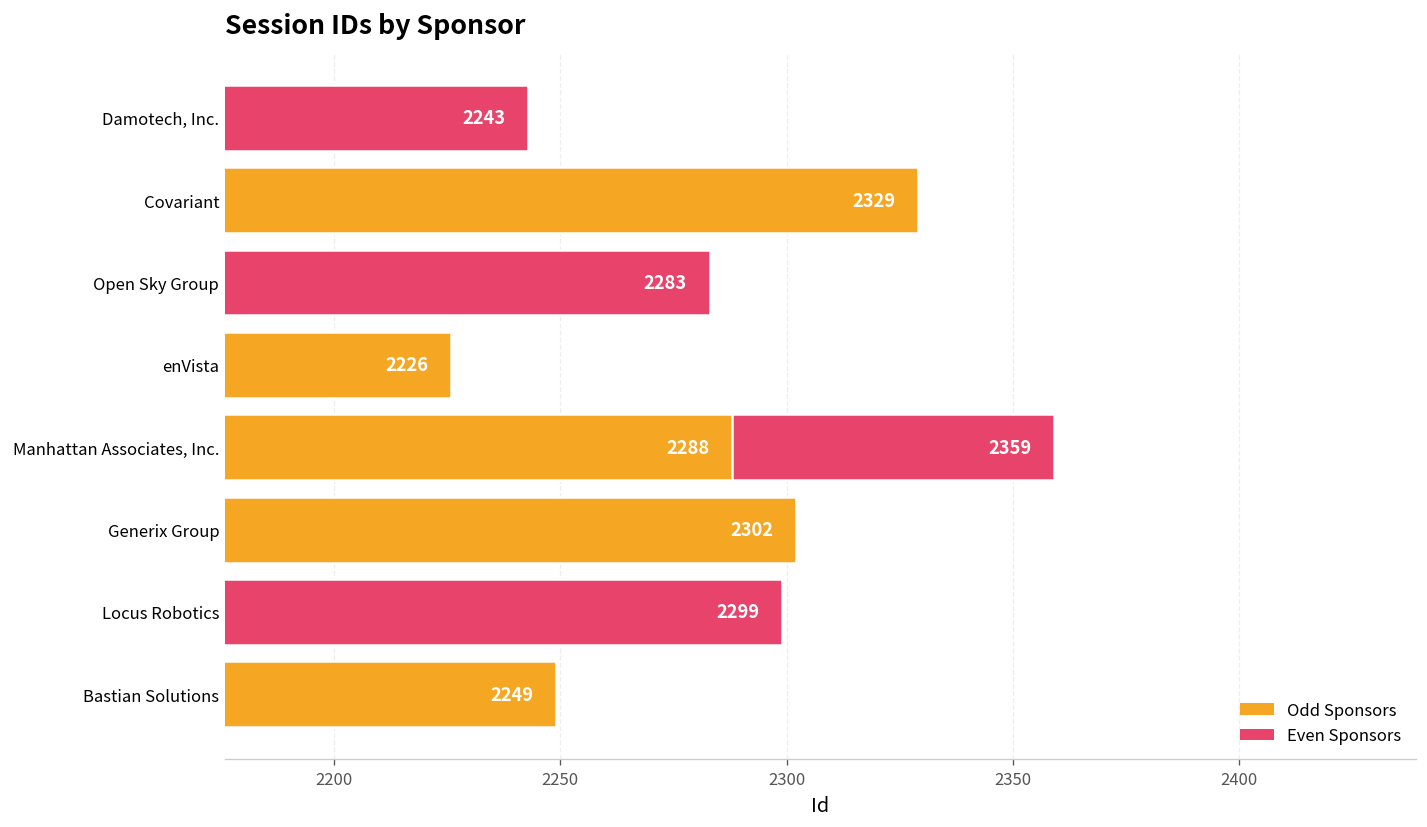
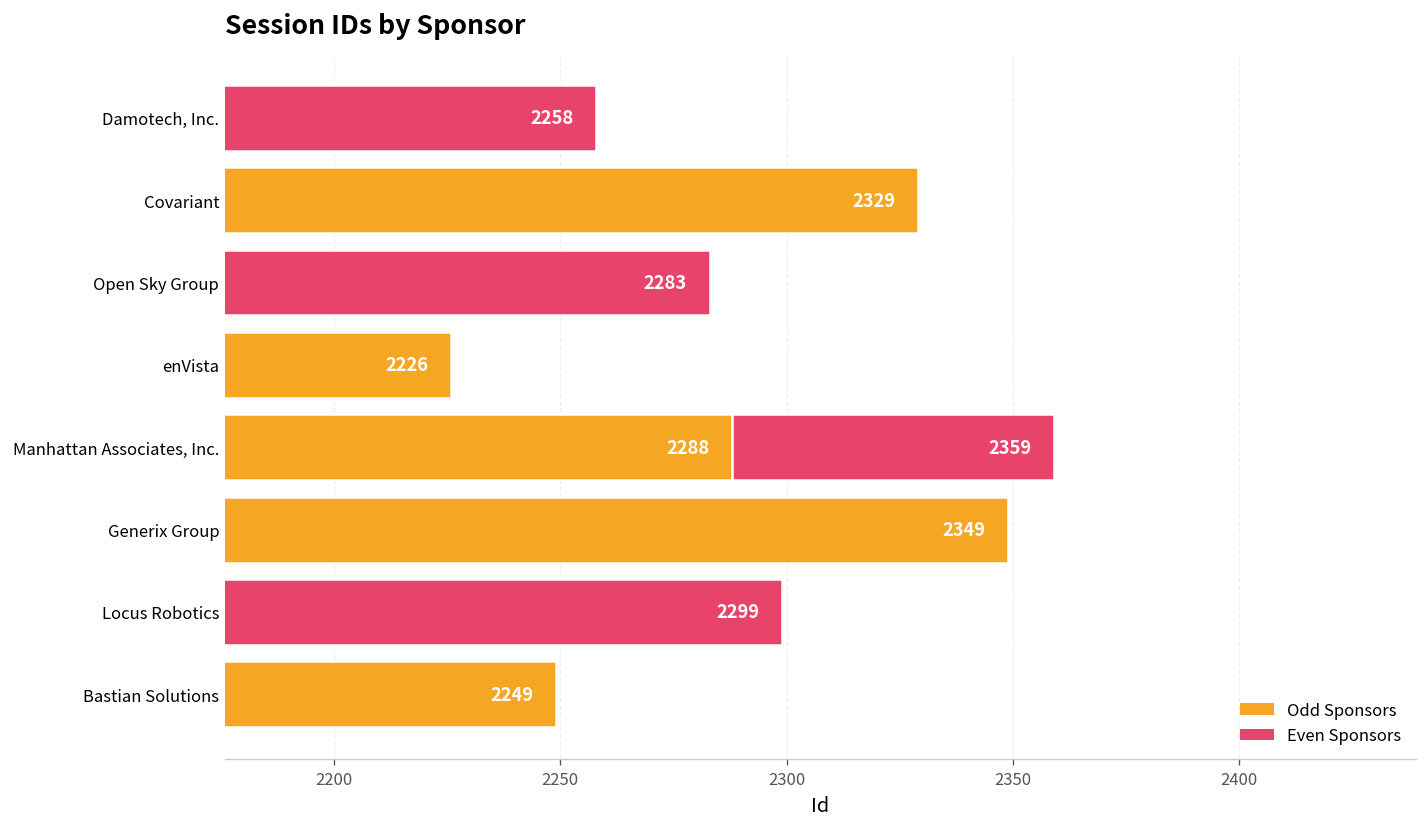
  {
-   "Damotech, Inc.": 2243,
+   "Damotech, Inc.": 2258,
    "Covariant": 2329,
    "Open Sky Group": 2283,
    "enVista": 2226,
-   "Generix Group": 2302,
+   "Generix Group": 2349,
    "Locus Robotics": 2299,
    "Bastian Solutions": 2249
  }
